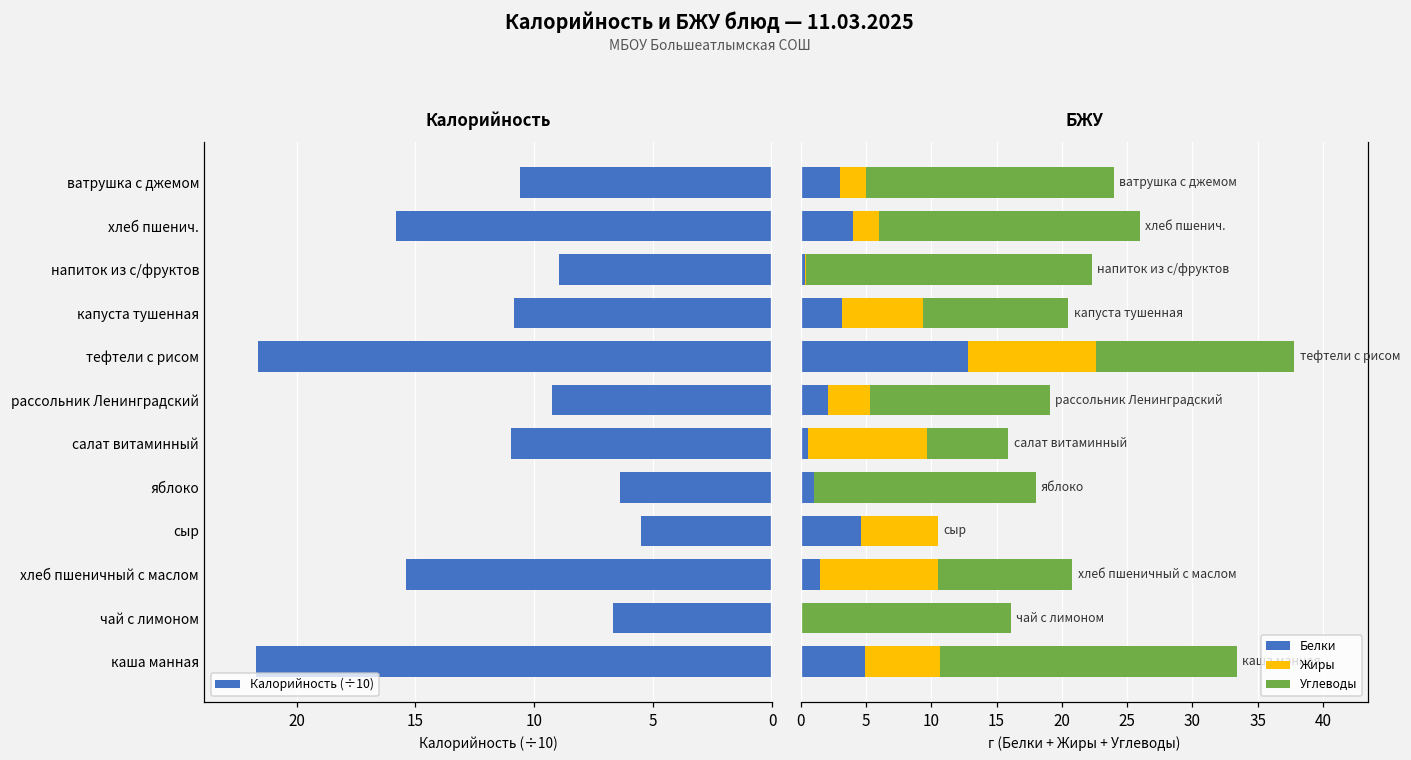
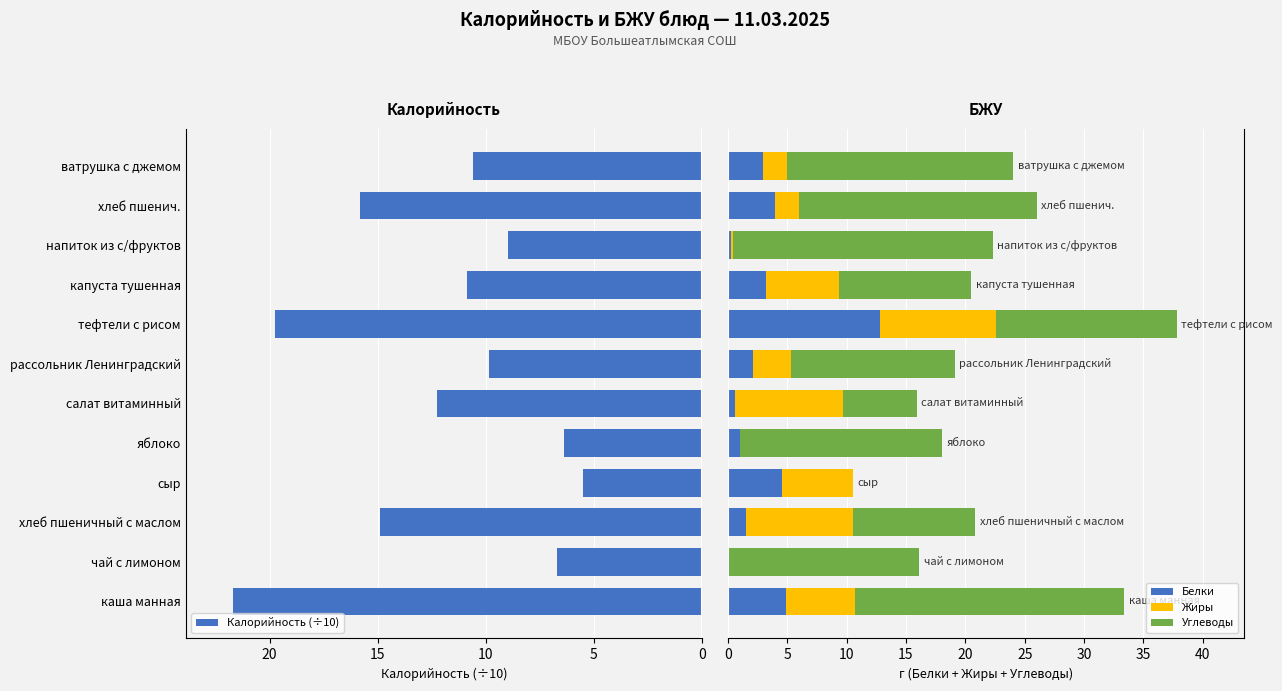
  {
    "Калорийность": {
      "ватрушка с джемом": 10.6,
      "хлеб пшенич.": 15.8,
      "напиток из с/фруктов": 9.0,
      "капуста тушенная": 10.9,
-     "тефтели с рисом": 21.6,
-     "рассольник Ленинградский": 9.3,
-     "салат витаминный": 11.0,
+     "тефтели с рисом": 19.8,
+     "рассольник Ленинградский": 9.8,
+     "салат витаминный": 12.2,
      "яблоко": 6.4,
      "сыр": 5.5,
-     "хлеб пшеничный с маслом": 15.4,
+     "хлеб пшеничный с маслом": 14.9,
      "чай с лимоном": 6.7,
      "каша манная": 21.7
    }
  }
